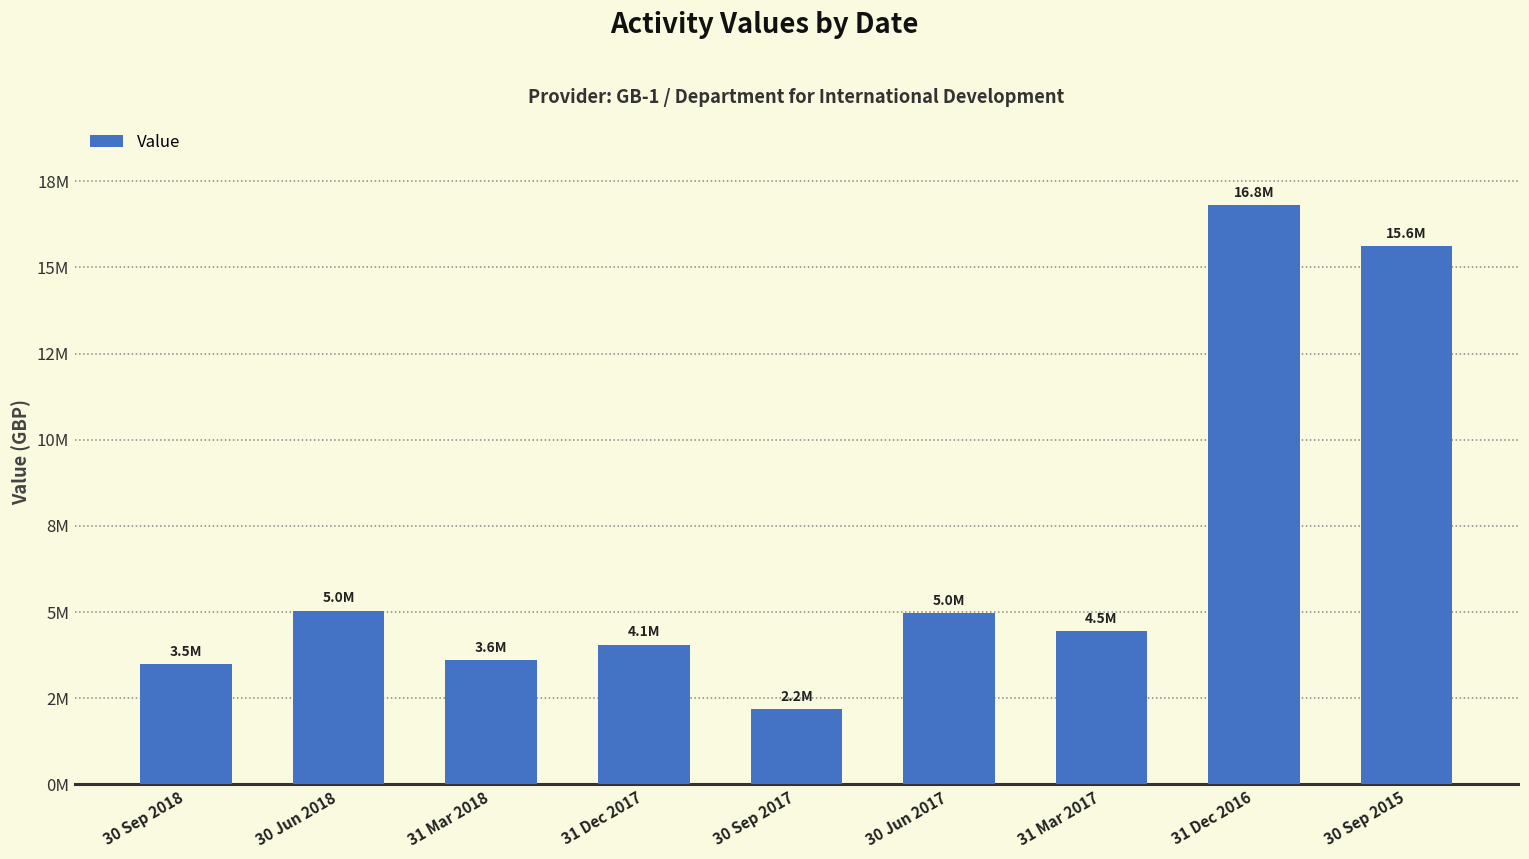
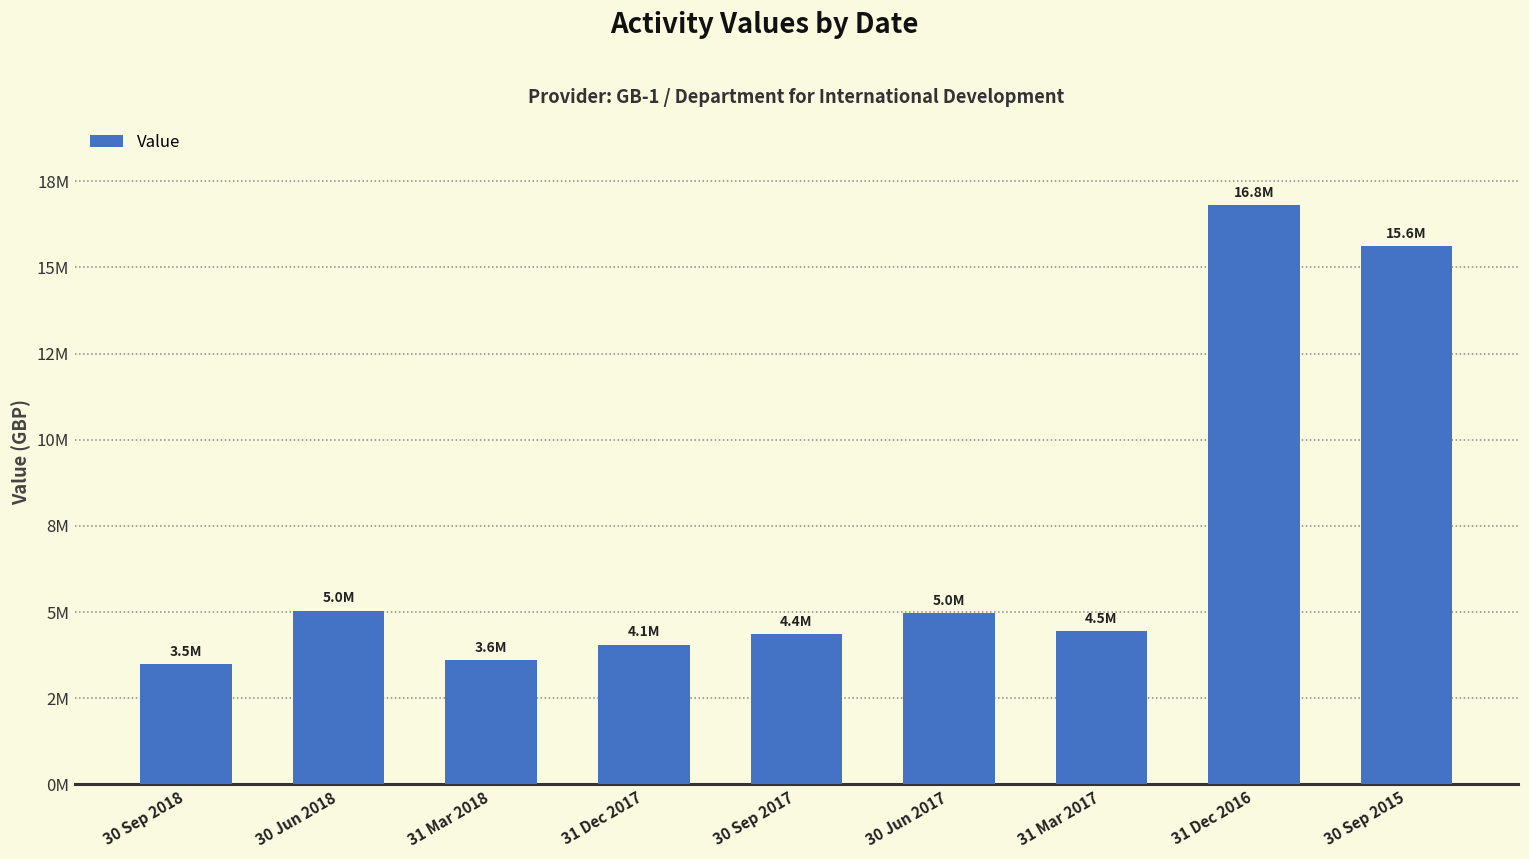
  {
    "30 Sep 2018": "3.5M",
    "30 Jun 2018": "5.0M",
    "31 Mar 2018": "3.6M",
    "31 Dec 2017": "4.1M",
-   "30 Sep 2017": "2.2M",
+   "30 Sep 2017": "4.4M",
    "30 Jun 2017": "5.0M",
    "31 Mar 2017": "4.5M",
    "31 Dec 2016": "16.8M",
    "30 Sep 2015": "15.6M"
  }
